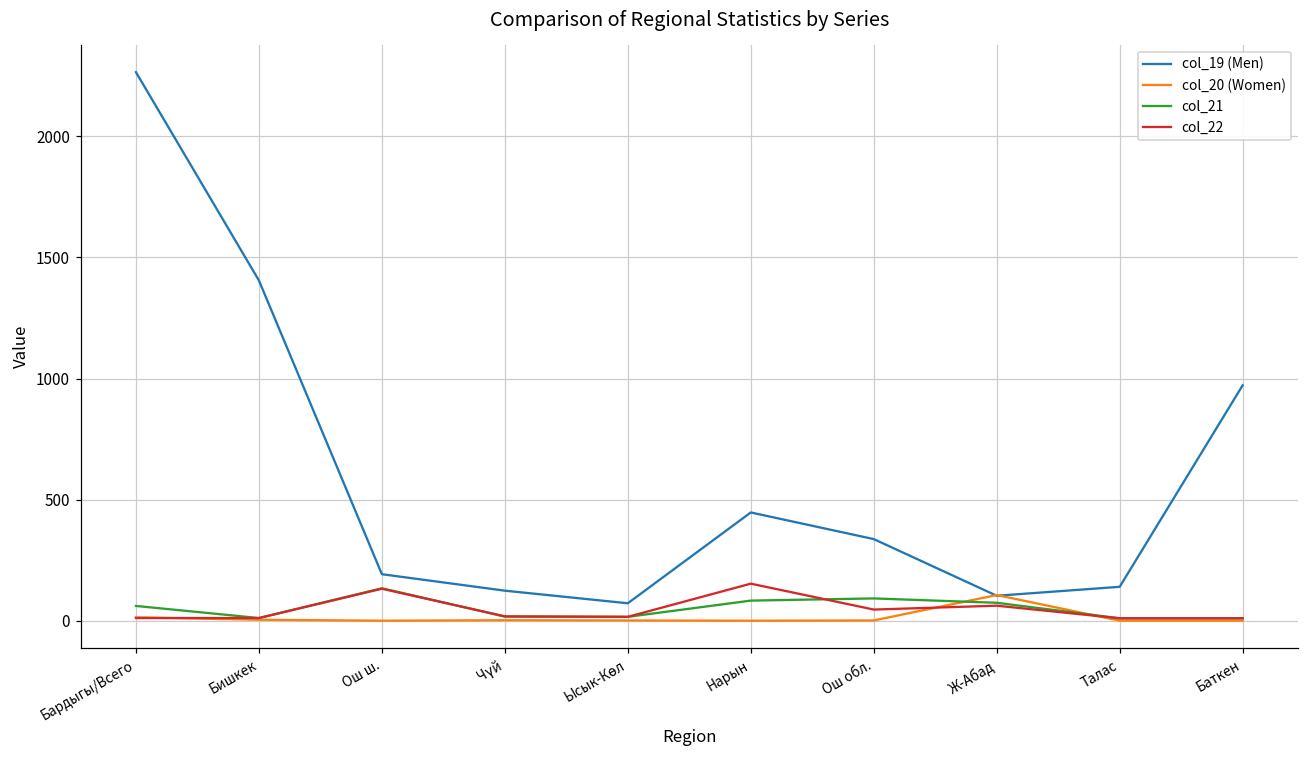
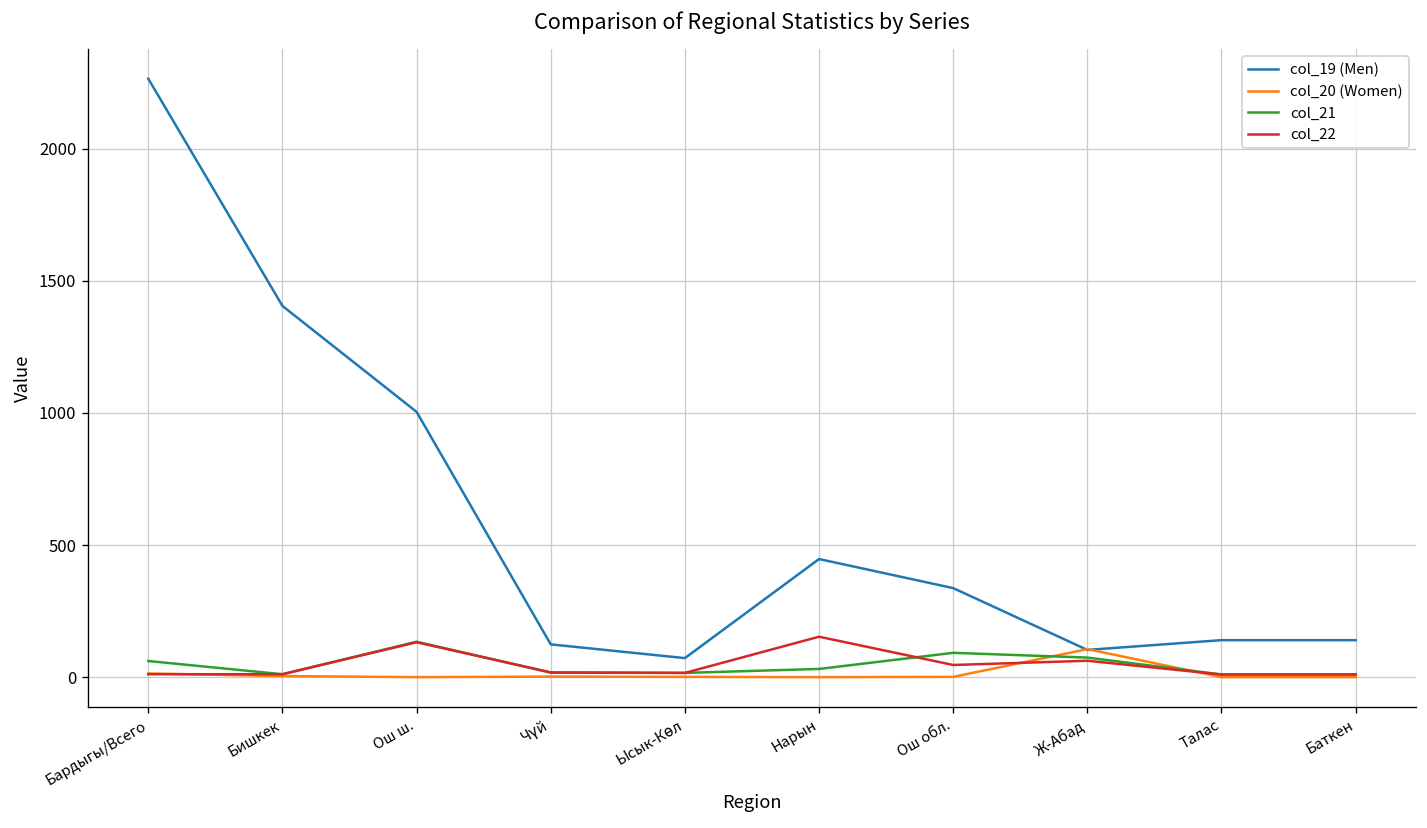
  {
    "col_19 (Men)": {
      "Бардыгы/Всего": 2270,
      "Бишкек": 1410,
-     "Ош ш.": 190,
+     "Ош ш.": 1000,
      "Чүй": 120,
      "Ысык-Көл": 70,
      "Нарын": 450,
      "Ош обл.": 340,
      "Талас": 140,
-     "Баткен": 970
+     "Баткен": 140
    },
    "col_20 (Women)": {
      "Ош ш.": 0,
      "Чүй": 0,
      "Ысык-Көл": 0,
      "Нарын": 0,
      "Ош обл.": 0
    },
    "col_21": {
      "Бардыгы/Всего": 60,
-     "Нарын": 80,
+     "Нарын": 30,
      "Ош обл.": 90,
      "Ж-Абад": 70
    },
    "col_22": {
      "Нарын": 150,
      "Ош обл.": 50,
      "Ж-Абад": 60
    }
  }
